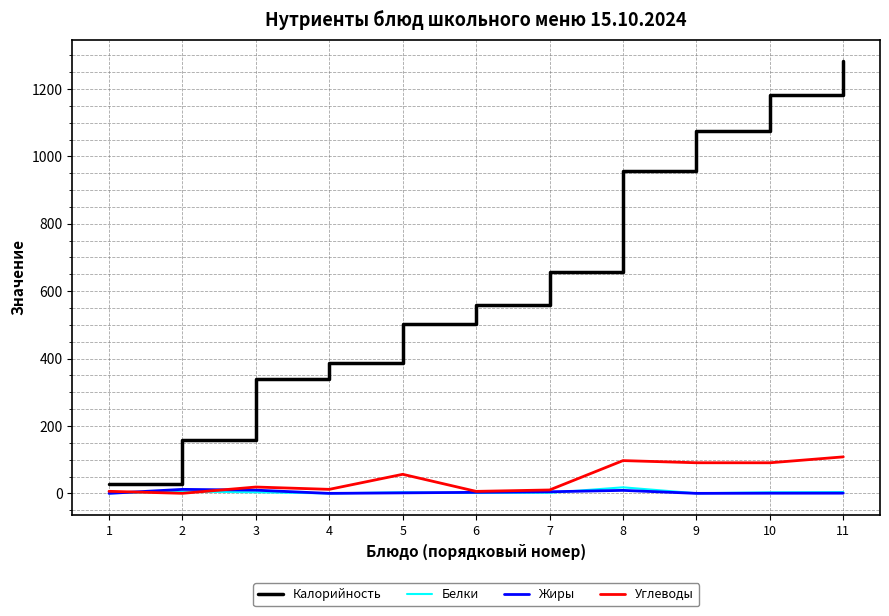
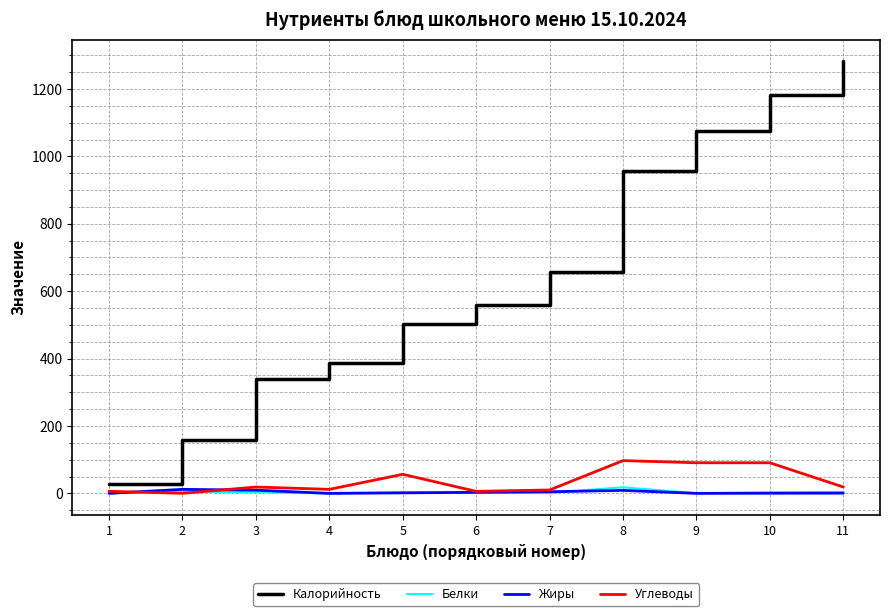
  {
    "Калорийность": {
      "1": 30,
      "2": 160,
      "3": 340,
      "4": 390,
      "5": 500,
      "6": 560,
      "7": 660,
      "8": 960,
      "9": 1080,
      "10": 1180,
      "11": 1280
    },
    "Белки": {
      "8": 20
    },
    "Жиры": {
      "8": 10
    },
    "Углеводы": {
      "3": 20,
      "4": 10,
      "5": 60,
      "8": 100,
      "9": 90,
      "10": 90,
-     "11": 110
+     "11": 20
    }
  }
